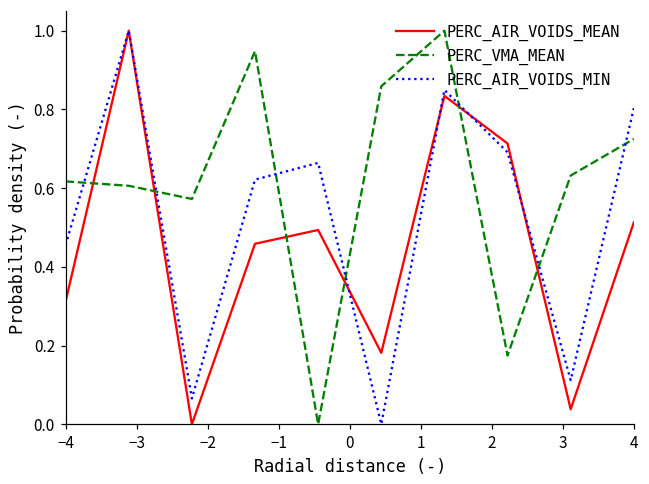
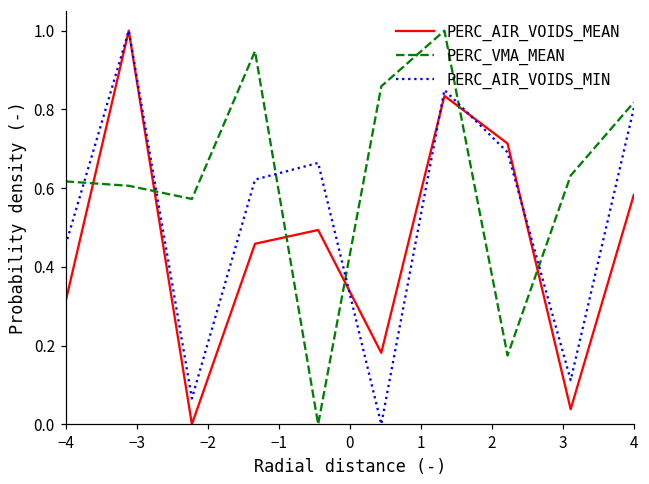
  {
    "PERC_AIR_VOIDS_MEAN": {
      "−4": 0.31,
-     "4": 0.51
+     "4": 0.58
    },
    "PERC_VMA_MEAN": {
      "−4": 0.62,
-     "4": 0.72
+     "4": 0.82
    },
    "PERC_AIR_VOIDS_MIN": {
      "−4": 0.46,
      "4": 0.80
    }
  }
